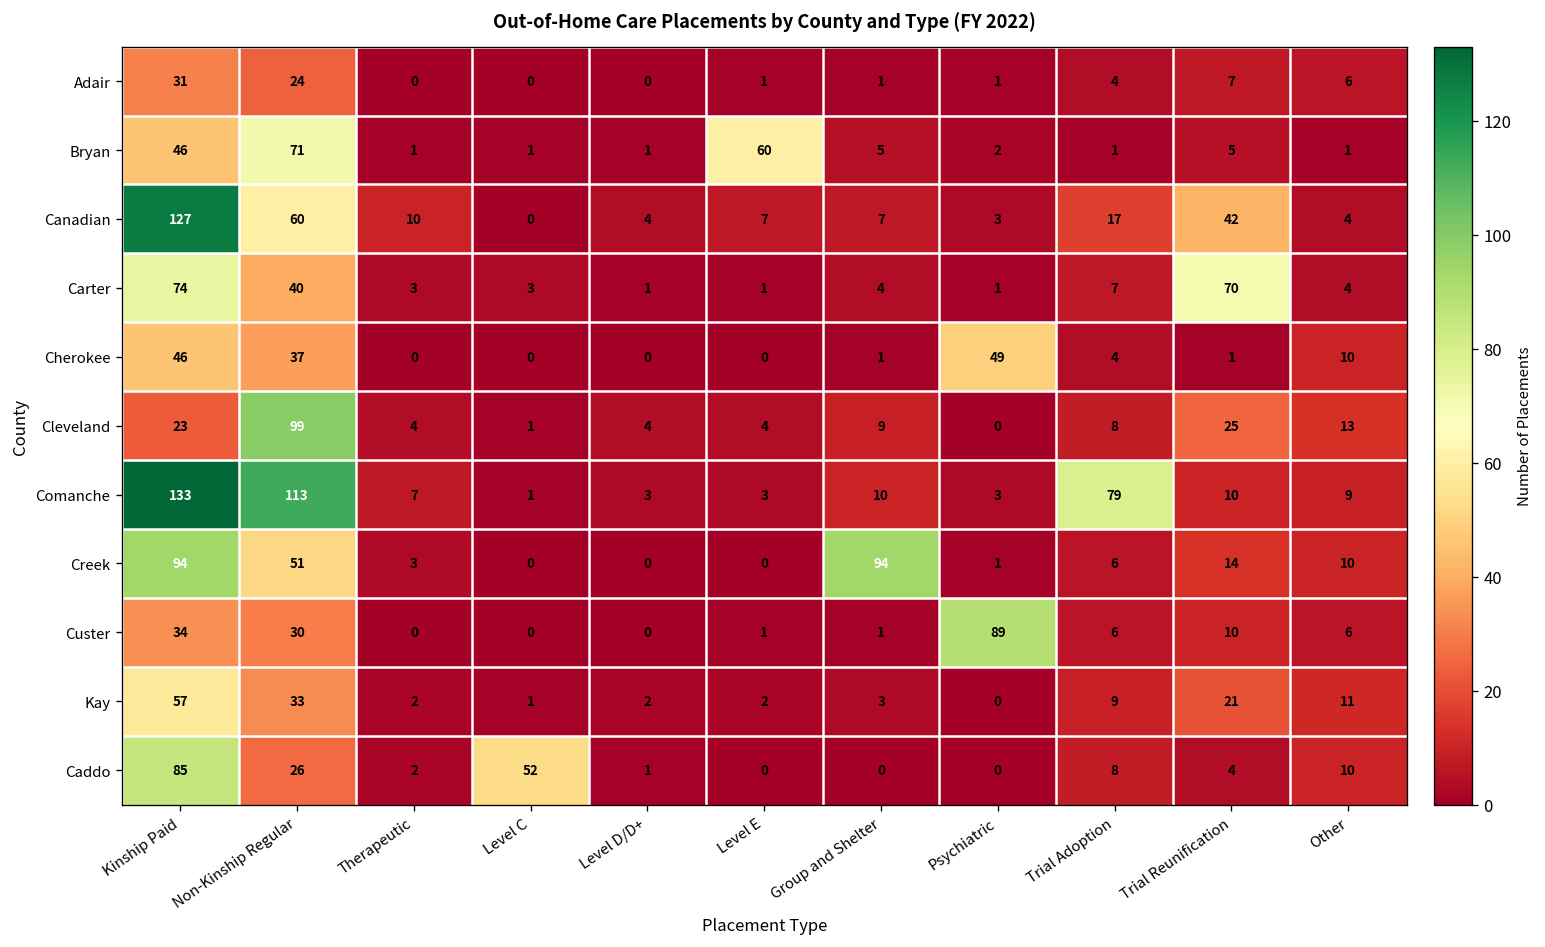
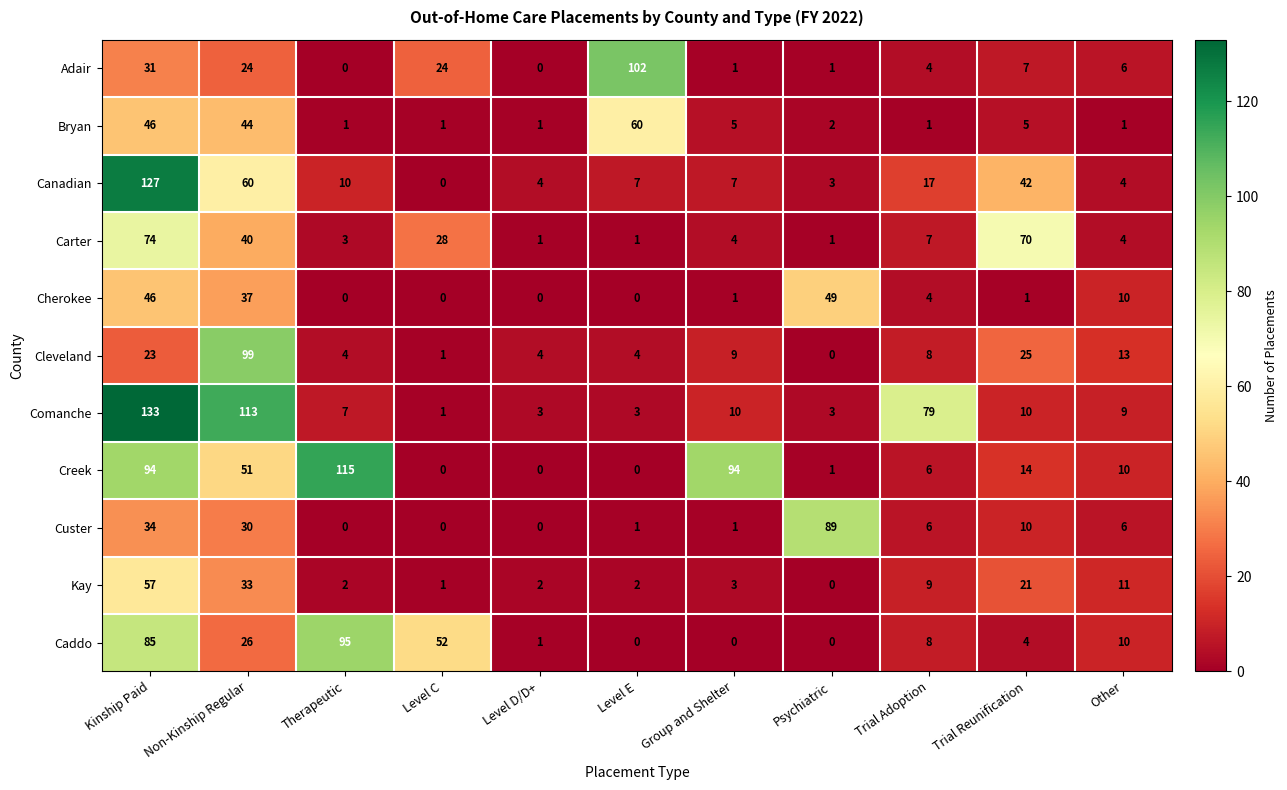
  {
    "Adair": {
      "Kinship Paid": 31,
      "Non-Kinship Regular": 24,
      "Therapeutic": 0,
-     "Level C": 0,
+     "Level C": 24,
      "Level D/D+": 0,
-     "Level E": 1,
+     "Level E": 102,
      "Group and Shelter": 1,
      "Psychiatric": 1,
      "Trial Adoption": 4,
      "Trial Reunification": 7,
      "Other": 6
    },
    "Bryan": {
      "Kinship Paid": 46,
-     "Non-Kinship Regular": 71,
+     "Non-Kinship Regular": 44,
      "Therapeutic": 1,
      "Level C": 1,
      "Level D/D+": 1,
      "Level E": 60,
      "Group and Shelter": 5,
      "Psychiatric": 2,
      "Trial Adoption": 1,
      "Trial Reunification": 5,
      "Other": 1
    },
    "Canadian": {
      "Kinship Paid": 127,
      "Non-Kinship Regular": 60,
      "Therapeutic": 10,
      "Level C": 0,
      "Level D/D+": 4,
      "Level E": 7,
      "Group and Shelter": 7,
      "Psychiatric": 3,
      "Trial Adoption": 17,
      "Trial Reunification": 42,
      "Other": 4
    },
    "Carter": {
      "Kinship Paid": 74,
      "Non-Kinship Regular": 40,
      "Therapeutic": 3,
-     "Level C": 3,
+     "Level C": 28,
      "Level D/D+": 1,
      "Level E": 1,
      "Group and Shelter": 4,
      "Psychiatric": 1,
      "Trial Adoption": 7,
      "Trial Reunification": 70,
      "Other": 4
    },
    "Cherokee": {
      "Kinship Paid": 46,
      "Non-Kinship Regular": 37,
      "Therapeutic": 0,
      "Level C": 0,
      "Level D/D+": 0,
      "Level E": 0,
      "Group and Shelter": 1,
      "Psychiatric": 49,
      "Trial Adoption": 4,
      "Trial Reunification": 1,
      "Other": 10
    },
    "Cleveland": {
      "Kinship Paid": 23,
      "Non-Kinship Regular": 99,
      "Therapeutic": 4,
      "Level C": 1,
      "Level D/D+": 4,
      "Level E": 4,
      "Group and Shelter": 9,
      "Psychiatric": 0,
      "Trial Adoption": 8,
      "Trial Reunification": 25,
      "Other": 13
    },
    "Comanche": {
      "Kinship Paid": 133,
      "Non-Kinship Regular": 113,
      "Therapeutic": 7,
      "Level C": 1,
      "Level D/D+": 3,
      "Level E": 3,
      "Group and Shelter": 10,
      "Psychiatric": 3,
      "Trial Adoption": 79,
      "Trial Reunification": 10,
      "Other": 9
    },
    "Creek": {
      "Kinship Paid": 94,
      "Non-Kinship Regular": 51,
-     "Therapeutic": 3,
+     "Therapeutic": 115,
      "Level C": 0,
      "Level D/D+": 0,
      "Level E": 0,
      "Group and Shelter": 94,
      "Psychiatric": 1,
      "Trial Adoption": 6,
      "Trial Reunification": 14,
      "Other": 10
    },
    "Custer": {
      "Kinship Paid": 34,
      "Non-Kinship Regular": 30,
      "Therapeutic": 0,
      "Level C": 0,
      "Level D/D+": 0,
      "Level E": 1,
      "Group and Shelter": 1,
      "Psychiatric": 89,
      "Trial Adoption": 6,
      "Trial Reunification": 10,
      "Other": 6
    },
    "Kay": {
      "Kinship Paid": 57,
      "Non-Kinship Regular": 33,
      "Therapeutic": 2,
      "Level C": 1,
      "Level D/D+": 2,
      "Level E": 2,
      "Group and Shelter": 3,
      "Psychiatric": 0,
      "Trial Adoption": 9,
      "Trial Reunification": 21,
      "Other": 11
    },
    "Caddo": {
      "Kinship Paid": 85,
      "Non-Kinship Regular": 26,
-     "Therapeutic": 2,
+     "Therapeutic": 95,
      "Level C": 52,
      "Level D/D+": 1,
      "Level E": 0,
      "Group and Shelter": 0,
      "Psychiatric": 0,
      "Trial Adoption": 8,
      "Trial Reunification": 4,
      "Other": 10
    }
  }
